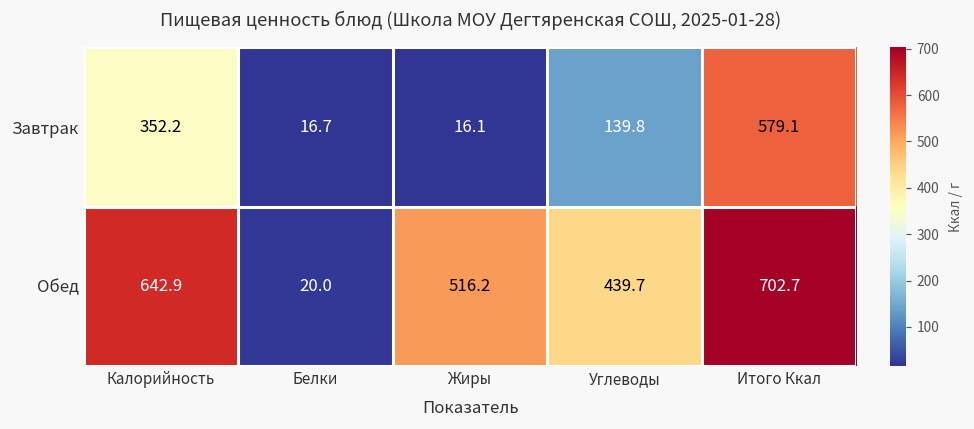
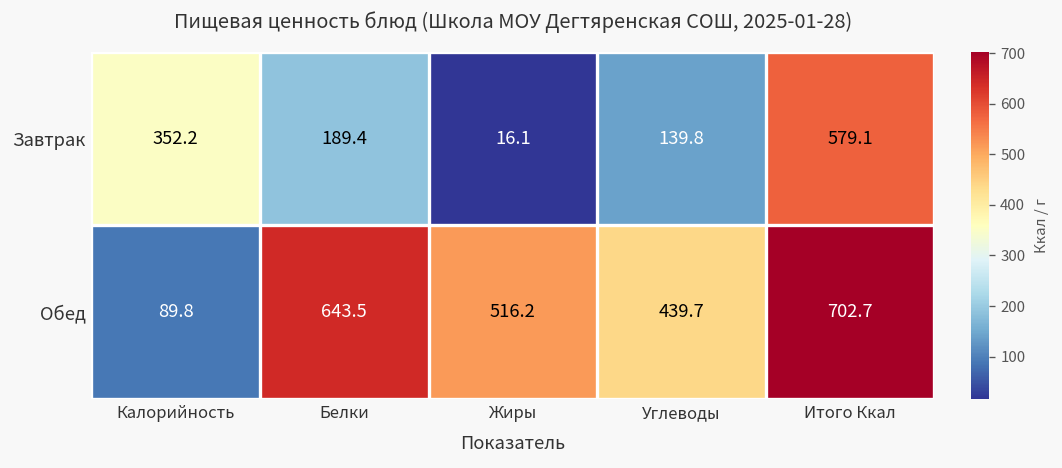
  {
    "Завтрак": {
      "Калорийность": 352.2,
-     "Белки": 16.7,
+     "Белки": 189.4,
      "Жиры": 16.1,
      "Углеводы": 139.8,
      "Итого Ккал": 579.1
    },
    "Обед": {
-     "Калорийность": 642.9,
-     "Белки": 20.0,
+     "Калорийность": 89.8,
+     "Белки": 643.5,
      "Жиры": 516.2,
      "Углеводы": 439.7,
      "Итого Ккал": 702.7
    }
  }
